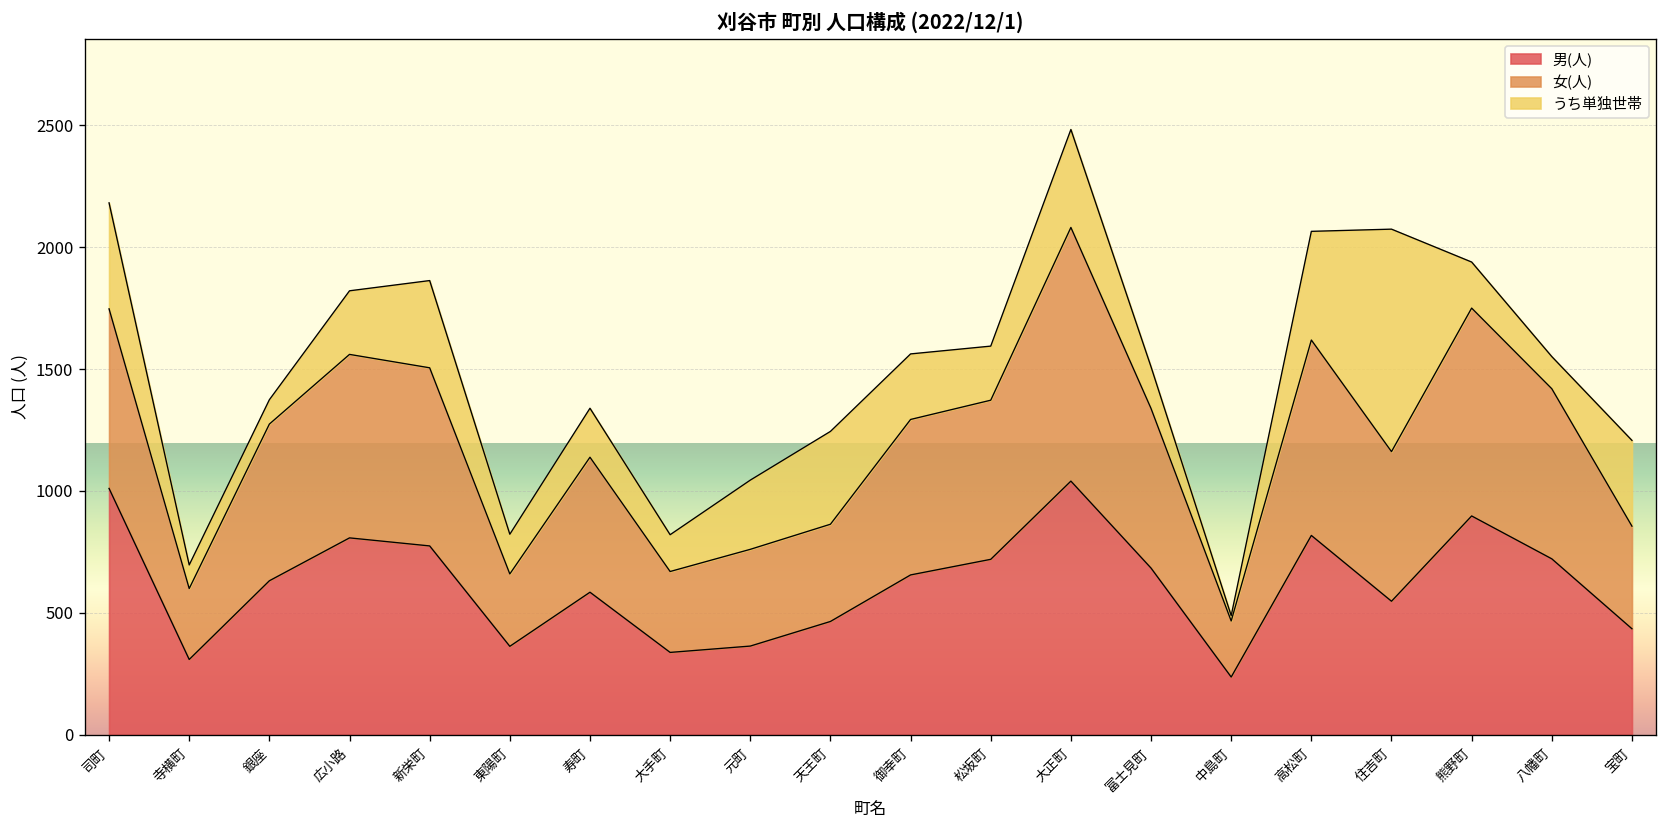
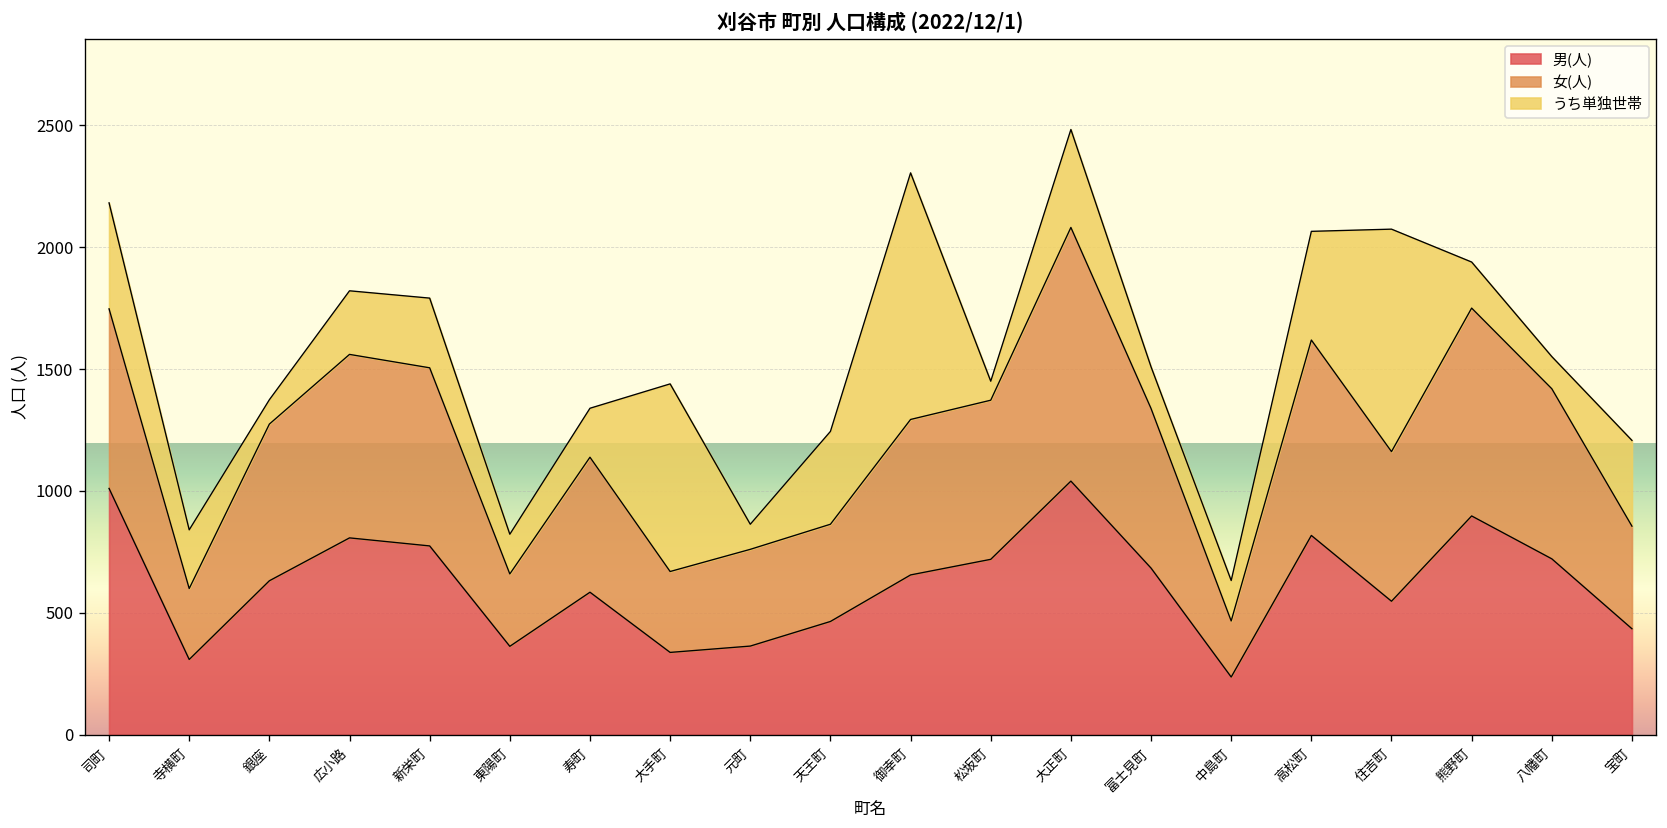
  {
    "うち単独世帯": {
      "司町": 440,
-     "寺横町": 100,
+     "寺横町": 240,
      "銀座": 100,
      "広小路": 260,
-     "新栄町": 360,
+     "新栄町": 290,
      "東陽町": 160,
      "寿町": 200,
-     "大手町": 150,
-     "元町": 280,
+     "大手町": 770,
+     "元町": 100,
      "天王町": 380,
-     "御幸町": 270,
-     "松坂町": 220,
+     "御幸町": 1010,
+     "松坂町": 80,
      "大正町": 400,
      "富士見町": 170,
-     "中島町": 20,
+     "中島町": 170,
      "高松町": 450,
      "住吉町": 910,
      "熊野町": 190,
      "八幡町": 130,
      "宝町": 350
    }
  }
